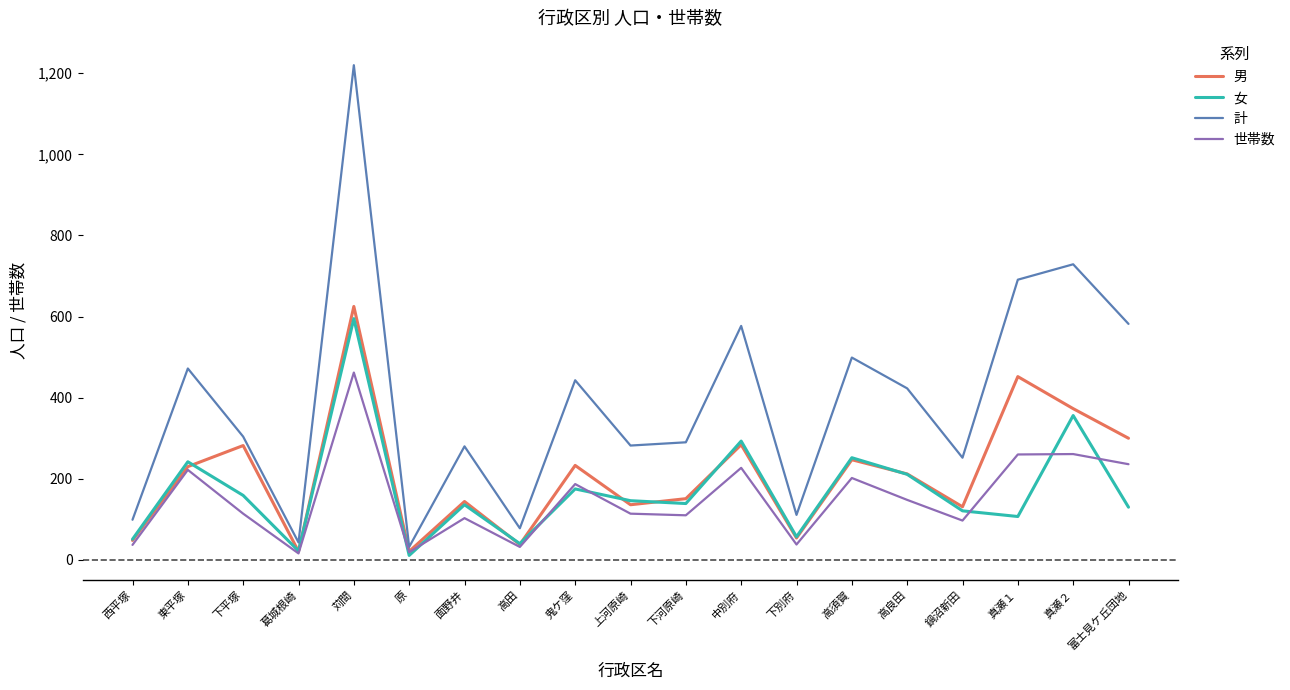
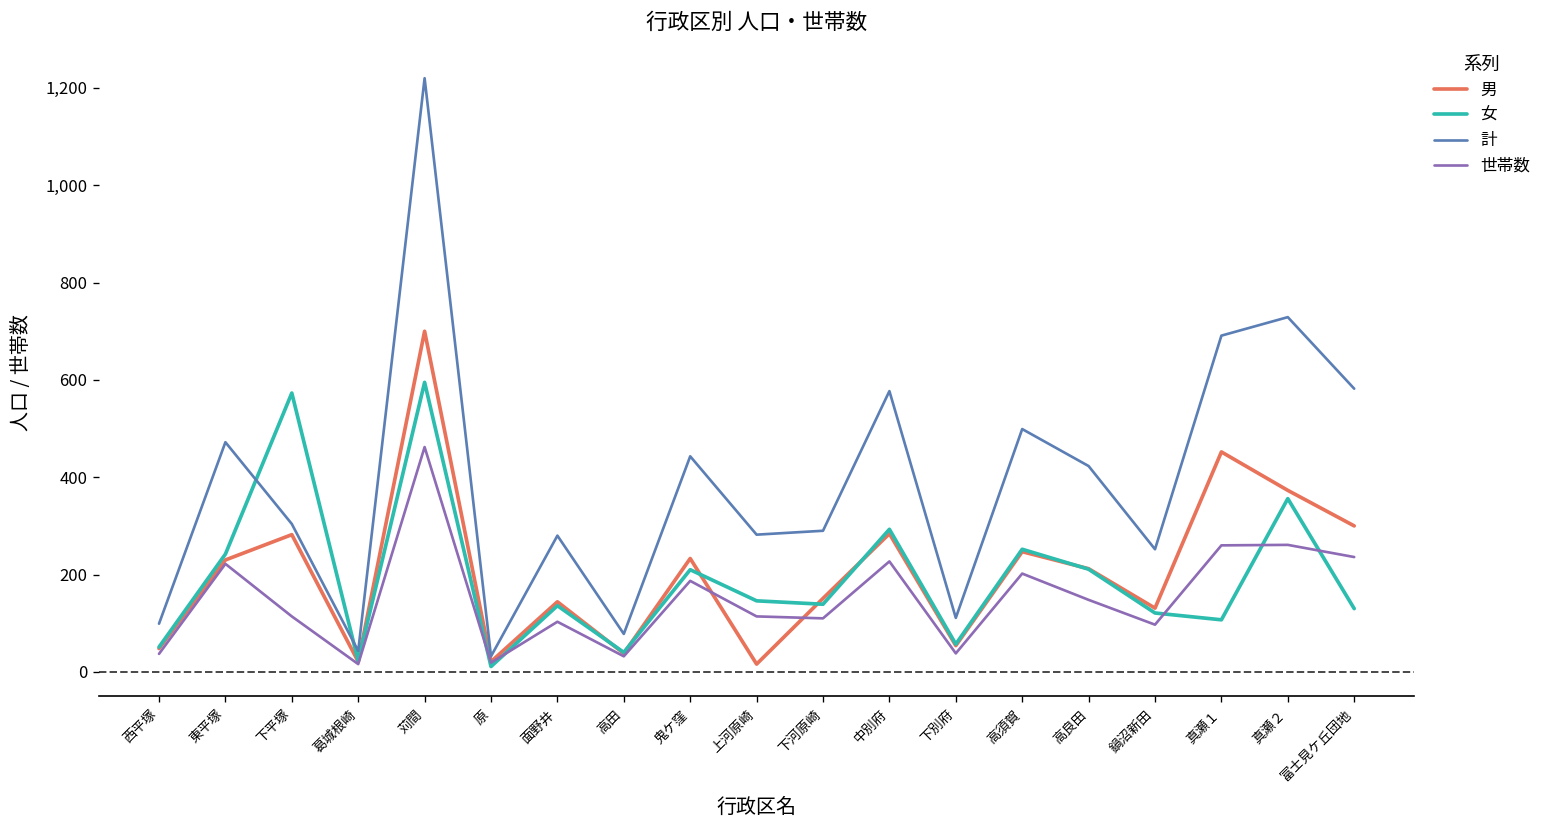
  {
    "男": {
      "東平塚": 230,
      "下平塚": 280,
-     "苅間": 630,
+     "苅間": 700,
      "面野井": 140,
      "鬼ケ窪": 230,
-     "上河原崎": 140,
+     "上河原崎": 20,
      "下河原崎": 150,
      "中別府": 280,
      "鍋沼新田": 130,
      "真瀬１": 450,
      "真瀬２": 370,
      "富士見ケ丘団地": 300
    },
    "女": {
      "東平塚": 240,
-     "下平塚": 160,
+     "下平塚": 570,
      "苅間": 600,
      "原": 10,
      "面野井": 140,
-     "鬼ケ窪": 180,
+     "鬼ケ窪": 210,
      "上河原崎": 150,
      "下河原崎": 140,
      "中別府": 290,
      "鍋沼新田": 120,
      "真瀬１": 110,
      "真瀬２": 360,
      "富士見ケ丘団地": 130
    }
  }
